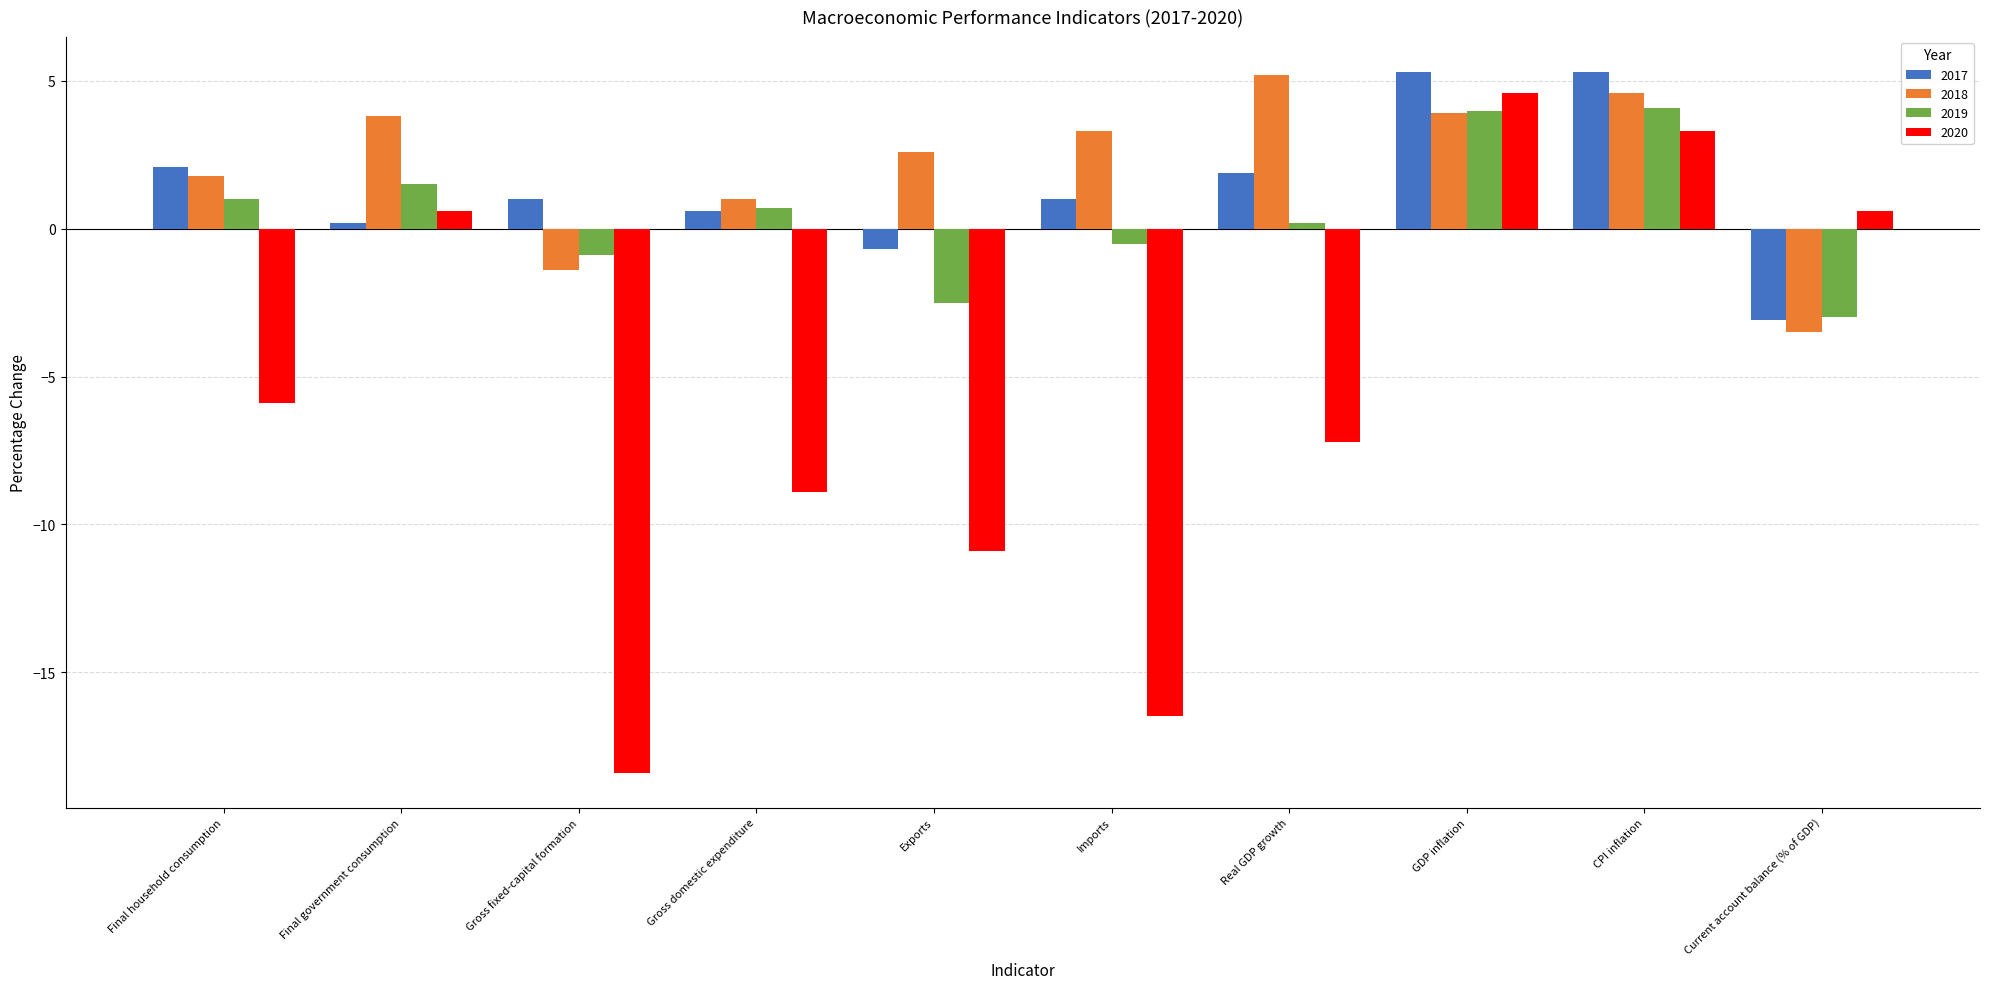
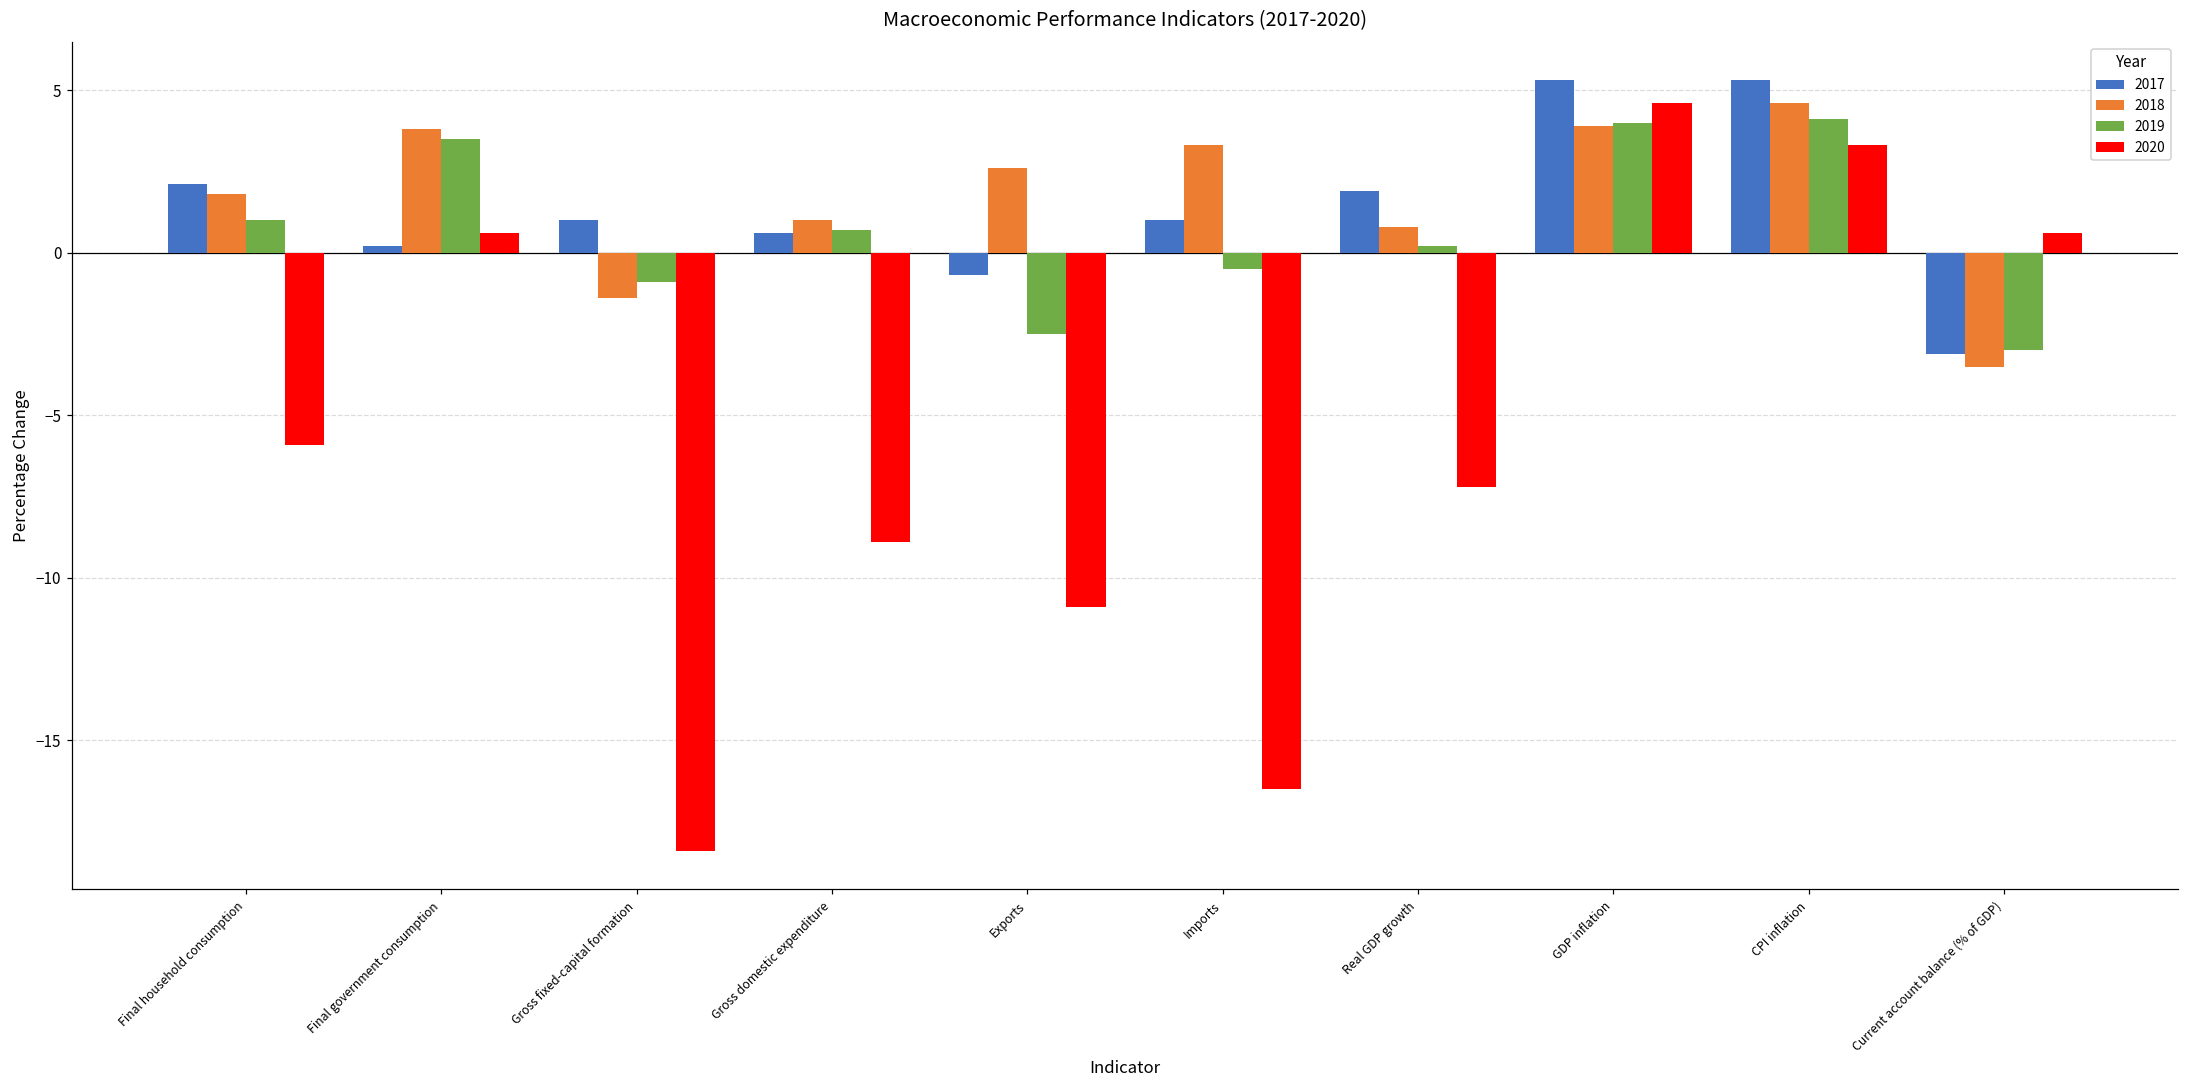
  {
    "2017": {
      "Final household consumption": 2.1,
      "Final government consumption": 0.2,
      "Gross fixed-capital formation": 1.0,
      "Gross domestic expenditure": 0.6,
      "Exports": -0.7,
      "Imports": 1.0,
      "Real GDP growth": 1.9,
      "GDP inflation": 5.3,
      "CPI inflation": 5.3,
      "Current account balance (% of GDP)": -3.1
    },
    "2018": {
      "Final household consumption": 1.8,
      "Final government consumption": 3.8,
      "Gross fixed-capital formation": -1.4,
      "Gross domestic expenditure": 1.0,
      "Exports": 2.6,
      "Imports": 3.3,
-     "Real GDP growth": 5.2,
+     "Real GDP growth": 0.8,
      "GDP inflation": 3.9,
      "CPI inflation": 4.6,
      "Current account balance (% of GDP)": -3.5
    },
    "2019": {
      "Final household consumption": 1.0,
-     "Final government consumption": 1.5,
+     "Final government consumption": 3.5,
      "Gross fixed-capital formation": -0.9,
      "Gross domestic expenditure": 0.7,
      "Exports": -2.5,
      "Imports": -0.5,
      "Real GDP growth": 0.2,
      "GDP inflation": 4.0,
      "CPI inflation": 4.1,
      "Current account balance (% of GDP)": -3.0
    },
    "2020": {
      "Final household consumption": -5.9,
      "Final government consumption": 0.6,
      "Gross fixed-capital formation": -18.4,
      "Gross domestic expenditure": -8.9,
      "Exports": -10.9,
      "Imports": -16.5,
      "Real GDP growth": -7.2,
      "GDP inflation": 4.6,
      "CPI inflation": 3.3,
      "Current account balance (% of GDP)": 0.6
    }
  }
